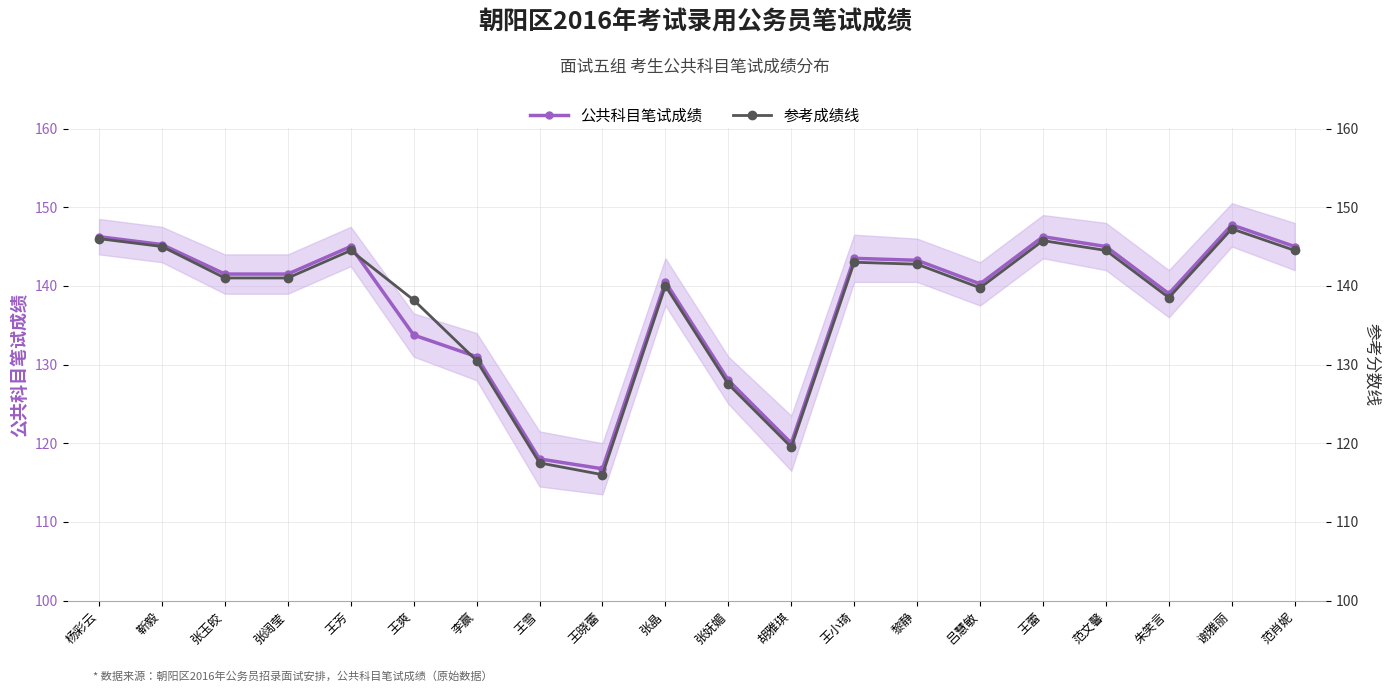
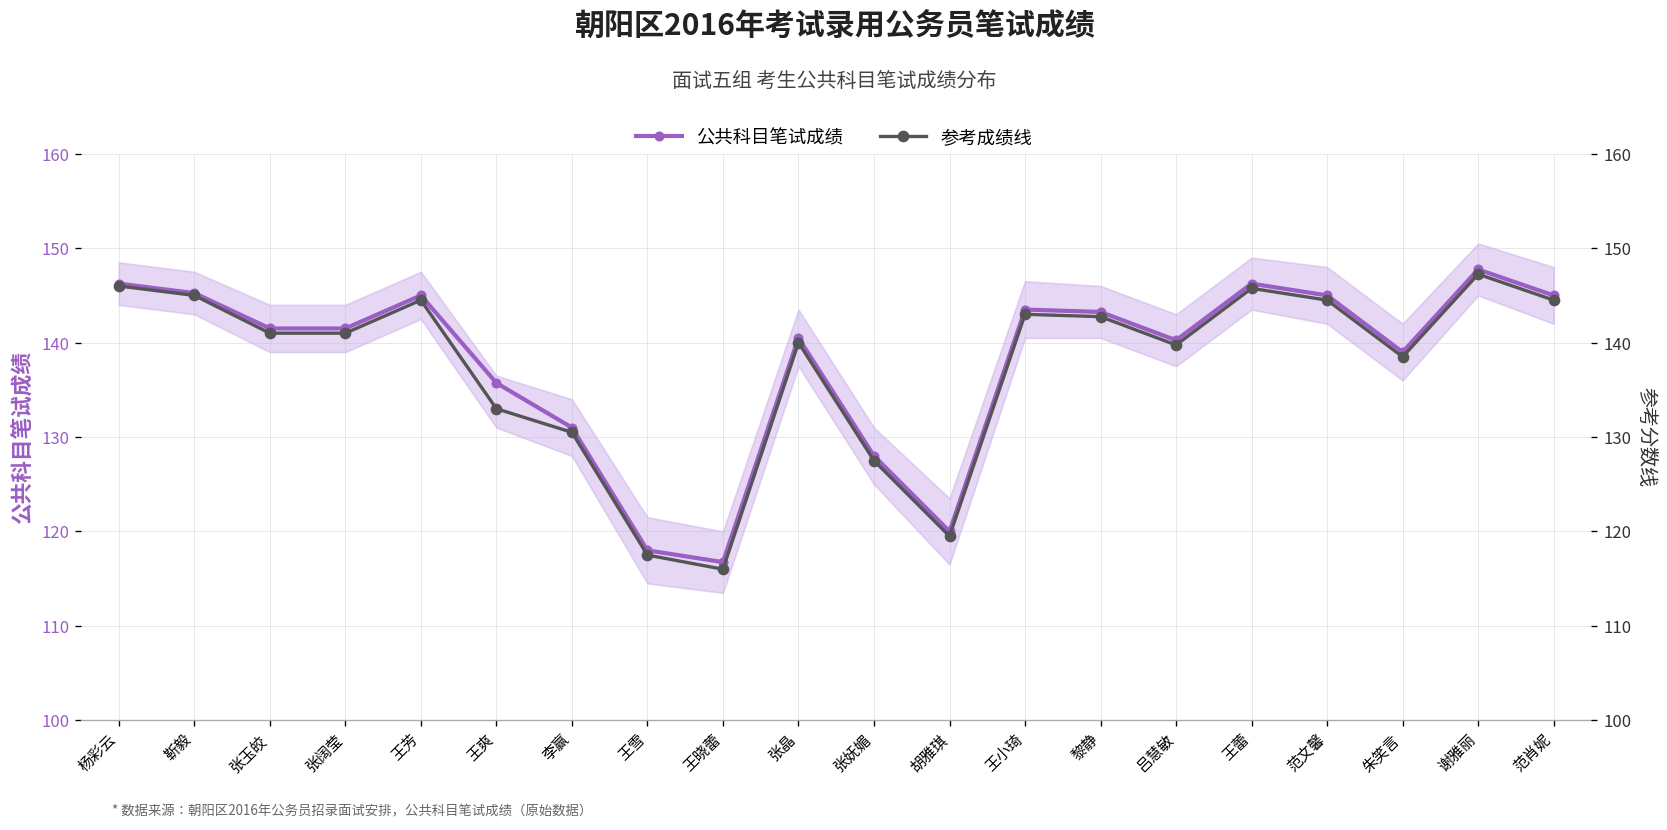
  {
    "公共科目笔试成绩": {
      "杨彩云": 146,
      "靳毅": 145,
      "张玉皎": 142,
      "张阔莹": 142,
      "王芳": 145,
-     "王爽": 134,
+     "王爽": 136,
      "李赢": 131,
      "王雪": 118,
      "王晓蕾": 117,
      "张晶": 141,
      "张妩媚": 128,
      "胡雅琪": 120,
      "王小琦": 144,
      "黎静": 143,
      "吕慧敏": 140,
      "王蕾": 146,
      "范文馨": 145,
      "朱笑言": 139,
      "谢雅丽": 148,
      "范肖妮": 145
    },
    "参考成绩线": {
      "杨彩云": 146,
      "靳毅": 145,
      "张玉皎": 141,
      "张阔莹": 141,
      "王芳": 145,
-     "王爽": 138,
+     "王爽": 133,
      "李赢": 131,
      "王雪": 118,
      "王晓蕾": 116,
      "张晶": 140,
      "张妩媚": 128,
      "胡雅琪": 120,
      "王小琦": 143,
      "黎静": 143,
      "吕慧敏": 140,
      "王蕾": 146,
      "范文馨": 145,
      "朱笑言": 139,
      "谢雅丽": 147,
      "范肖妮": 145
    }
  }
